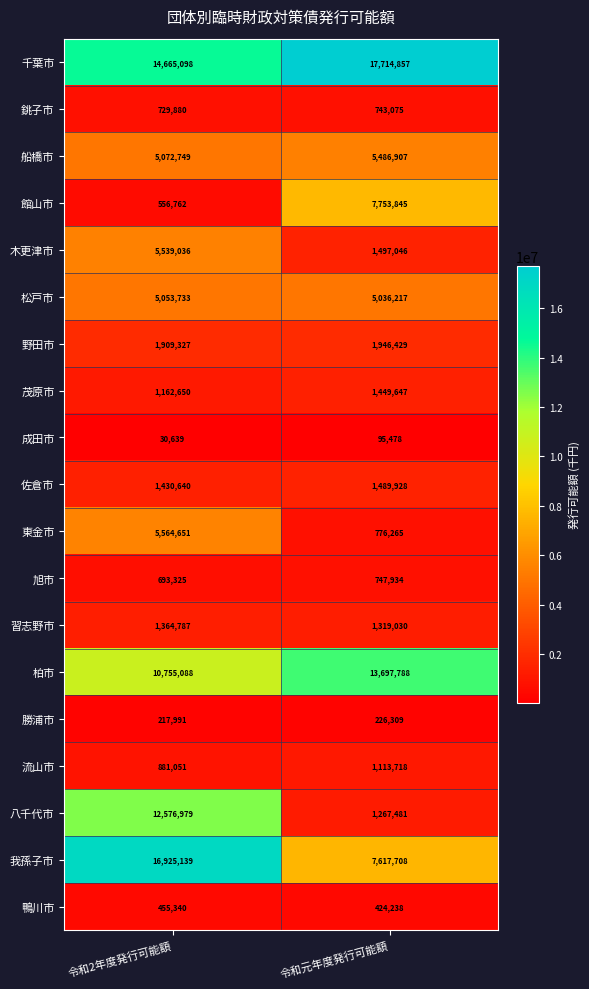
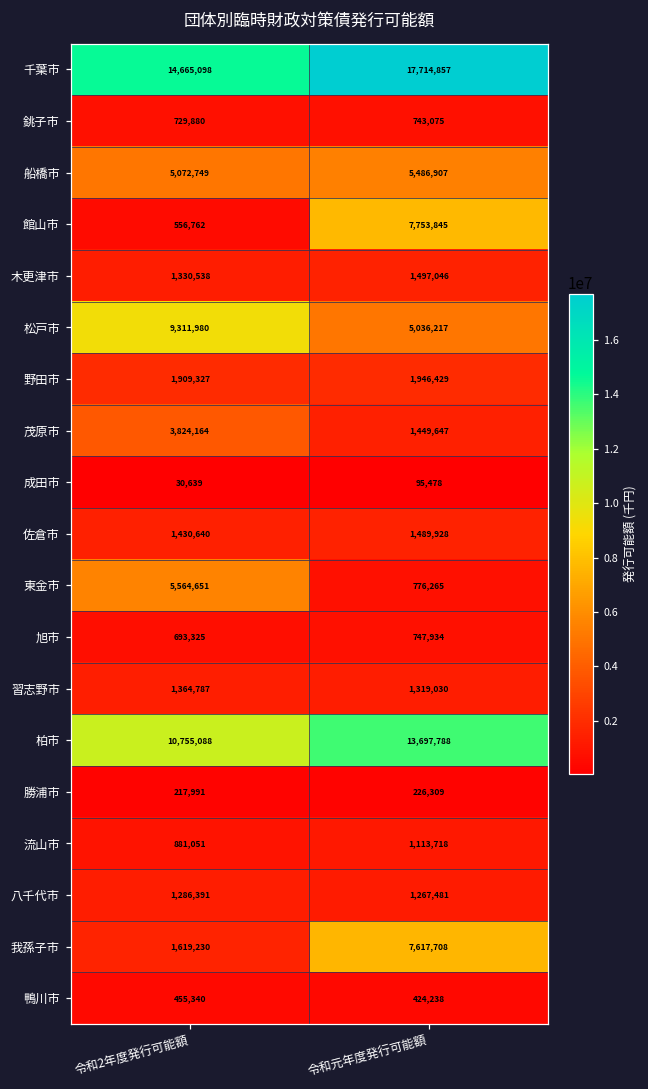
  {
    "千葉市": {
      "令和2年度発行可能額": "14,665,098",
      "令和元年度発行可能額": "17,714,857"
    },
    "銚子市": {
      "令和2年度発行可能額": "729,880",
      "令和元年度発行可能額": "743,075"
    },
    "船橋市": {
      "令和2年度発行可能額": "5,072,749",
      "令和元年度発行可能額": "5,486,907"
    },
    "館山市": {
      "令和2年度発行可能額": "556,762",
      "令和元年度発行可能額": "7,753,845"
    },
    "木更津市": {
-     "令和2年度発行可能額": "5,539,036",
+     "令和2年度発行可能額": "1,330,538",
      "令和元年度発行可能額": "1,497,046"
    },
    "松戸市": {
-     "令和2年度発行可能額": "5,053,733",
+     "令和2年度発行可能額": "9,311,980",
      "令和元年度発行可能額": "5,036,217"
    },
    "野田市": {
      "令和2年度発行可能額": "1,909,327",
      "令和元年度発行可能額": "1,946,429"
    },
    "茂原市": {
-     "令和2年度発行可能額": "1,162,650",
+     "令和2年度発行可能額": "3,824,164",
      "令和元年度発行可能額": "1,449,647"
    },
    "成田市": {
      "令和2年度発行可能額": "30,639",
      "令和元年度発行可能額": "95,478"
    },
    "佐倉市": {
      "令和2年度発行可能額": "1,430,640",
      "令和元年度発行可能額": "1,489,928"
    },
    "東金市": {
      "令和2年度発行可能額": "5,564,651",
      "令和元年度発行可能額": "776,265"
    },
    "旭市": {
      "令和2年度発行可能額": "693,325",
      "令和元年度発行可能額": "747,934"
    },
    "習志野市": {
      "令和2年度発行可能額": "1,364,787",
      "令和元年度発行可能額": "1,319,030"
    },
    "柏市": {
      "令和2年度発行可能額": "10,755,088",
      "令和元年度発行可能額": "13,697,788"
    },
    "勝浦市": {
      "令和2年度発行可能額": "217,991",
      "令和元年度発行可能額": "226,309"
    },
    "流山市": {
      "令和2年度発行可能額": "881,051",
      "令和元年度発行可能額": "1,113,718"
    },
    "八千代市": {
-     "令和2年度発行可能額": "12,576,979",
+     "令和2年度発行可能額": "1,286,391",
      "令和元年度発行可能額": "1,267,481"
    },
    "我孫子市": {
-     "令和2年度発行可能額": "16,925,139",
+     "令和2年度発行可能額": "1,619,230",
      "令和元年度発行可能額": "7,617,708"
    },
    "鴨川市": {
      "令和2年度発行可能額": "455,340",
      "令和元年度発行可能額": "424,238"
    }
  }
